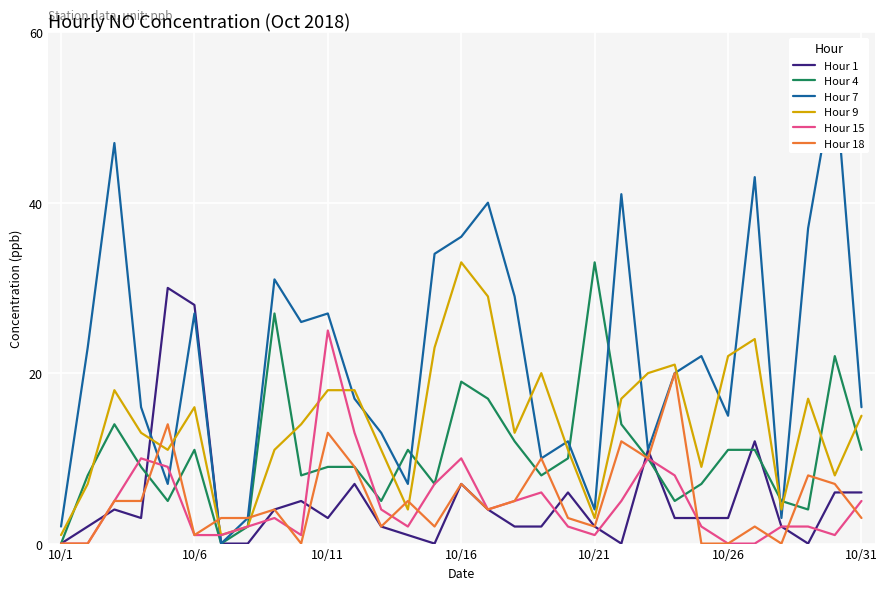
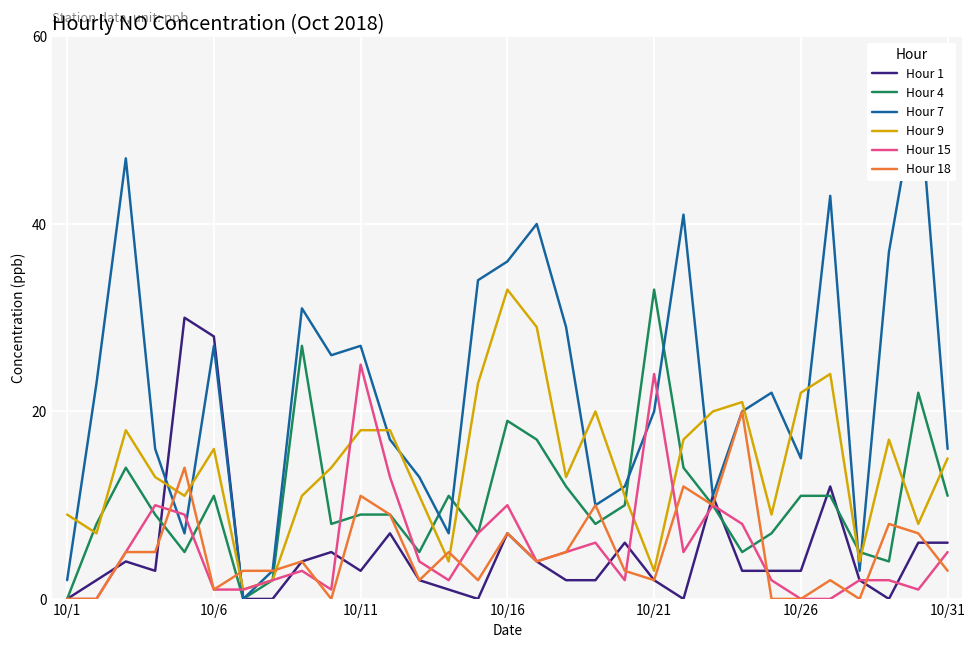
  {
    "Hour 1": {
      "10/6": 28,
      "10/11": 3,
      "10/26": 3,
      "10/31": 6
    },
    "Hour 4": {
      "10/6": 11,
      "10/11": 9,
      "10/16": 19,
      "10/21": 33,
      "10/26": 11,
      "10/31": 11
    },
    "Hour 7": {
      "10/1": 2,
      "10/6": 27,
      "10/11": 27,
      "10/16": 36,
-     "10/21": 4,
+     "10/21": 20,
      "10/26": 15,
      "10/31": 16
    },
    "Hour 9": {
-     "10/1": 1,
+     "10/1": 9,
      "10/6": 16,
      "10/11": 18,
      "10/16": 33,
      "10/21": 3,
      "10/26": 22,
      "10/31": 15
    },
    "Hour 15": {
      "10/11": 25,
      "10/16": 10,
-     "10/21": 1,
+     "10/21": 24,
      "10/31": 5
    },
    "Hour 18": {
-     "10/11": 13,
+     "10/11": 11,
      "10/31": 3
    }
  }
